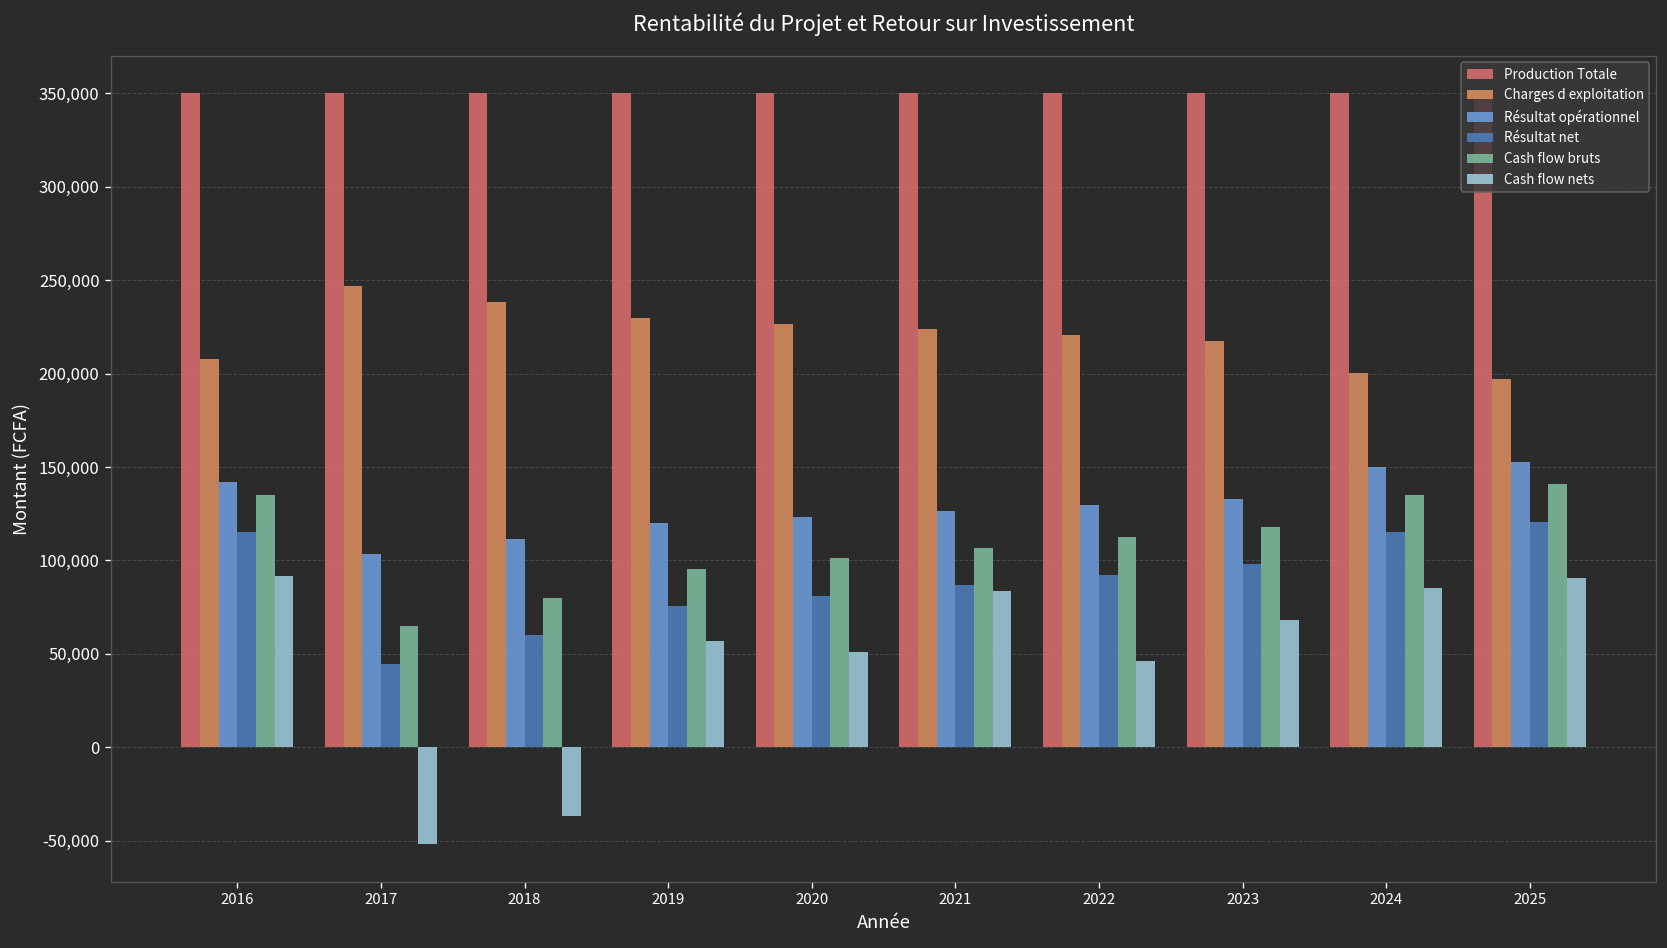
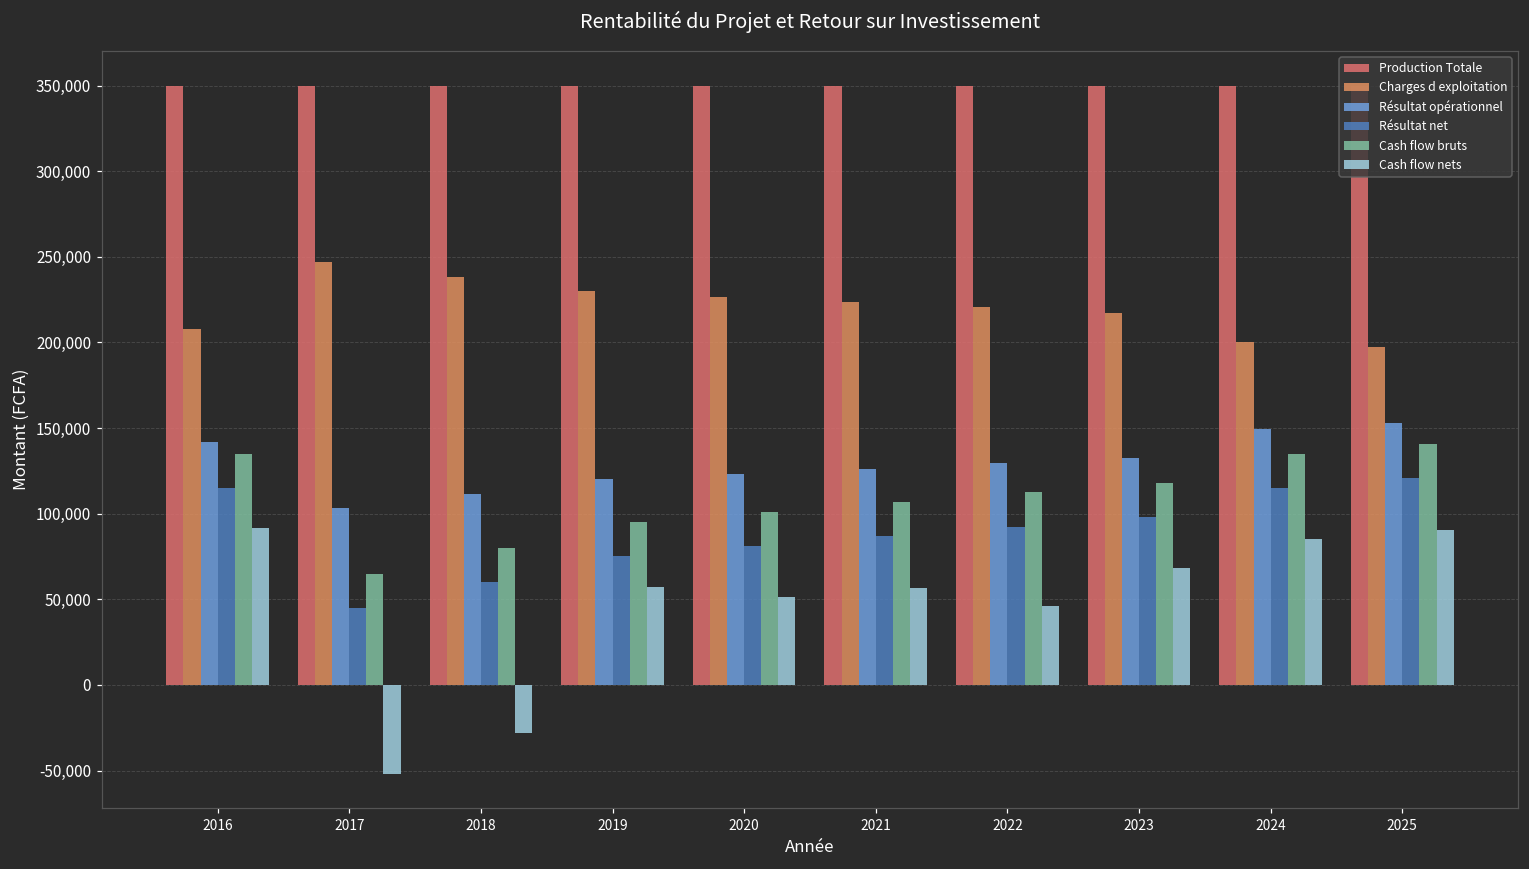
  {
    "Cash flow bruts": {
      "2016": "135,000",
      "2017": "65,000",
      "2018": "80,000",
      "2019": "95,000",
      "2020": "101,000",
      "2021": "107,000",
      "2022": "112,000",
      "2023": "118,000",
      "2024": "135,000",
      "2025": "141,000"
    },
    "Cash flow nets": {
      "2016": "92,000",
      "2017": "-52,000",
-     "2018": "-37,000",
+     "2018": "-28,000",
      "2019": "57,000",
      "2020": "51,000",
-     "2021": "83,000",
+     "2021": "57,000",
      "2022": "46,000",
      "2023": "68,000",
      "2024": "85,000",
      "2025": "91,000"
    }
  }
